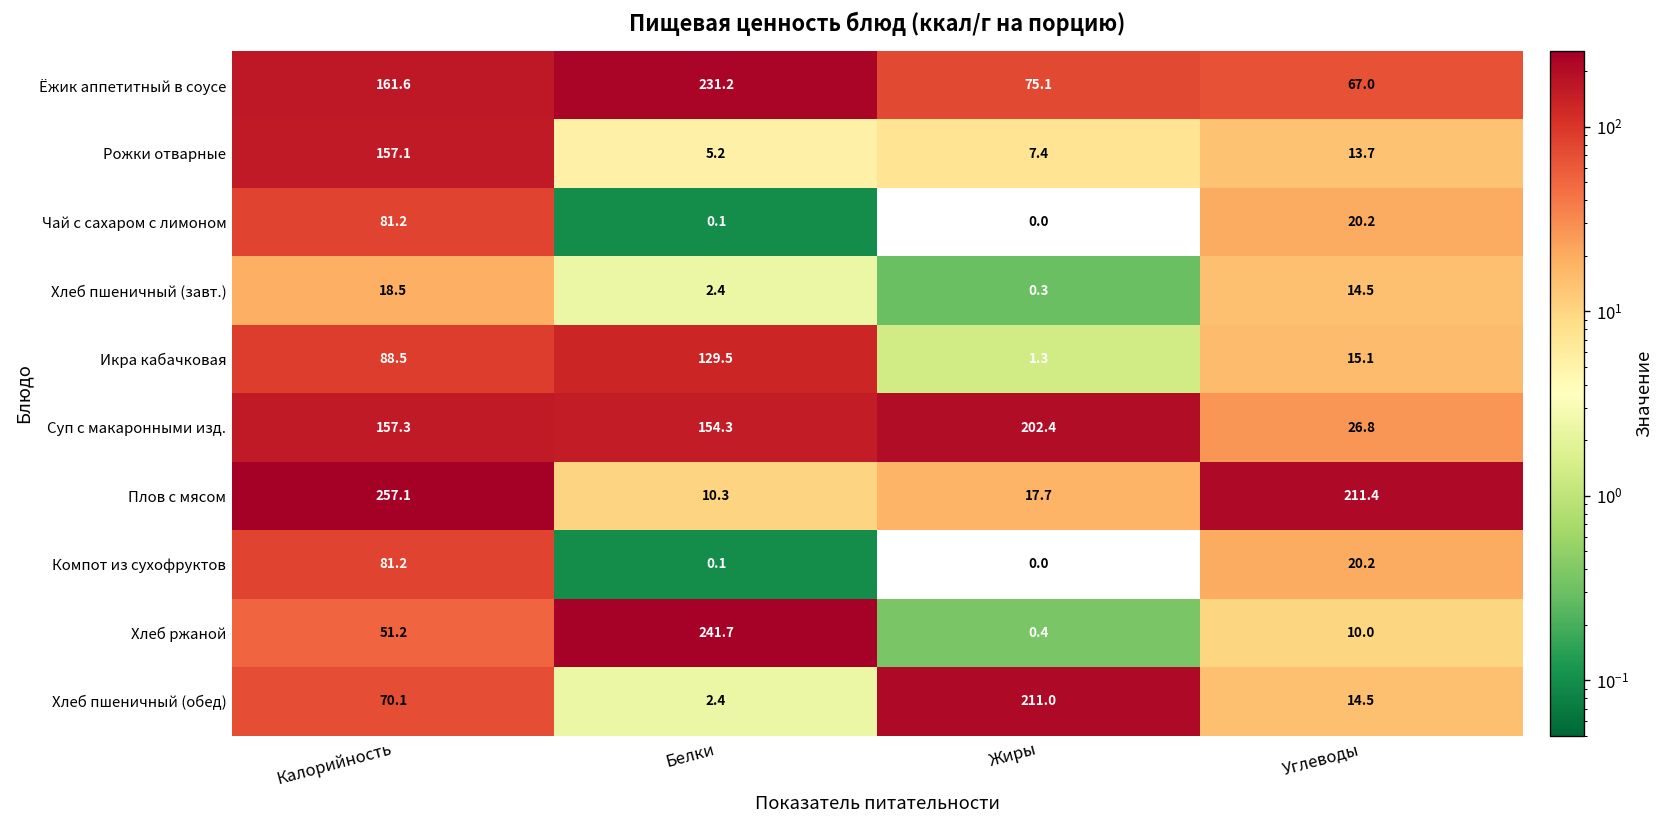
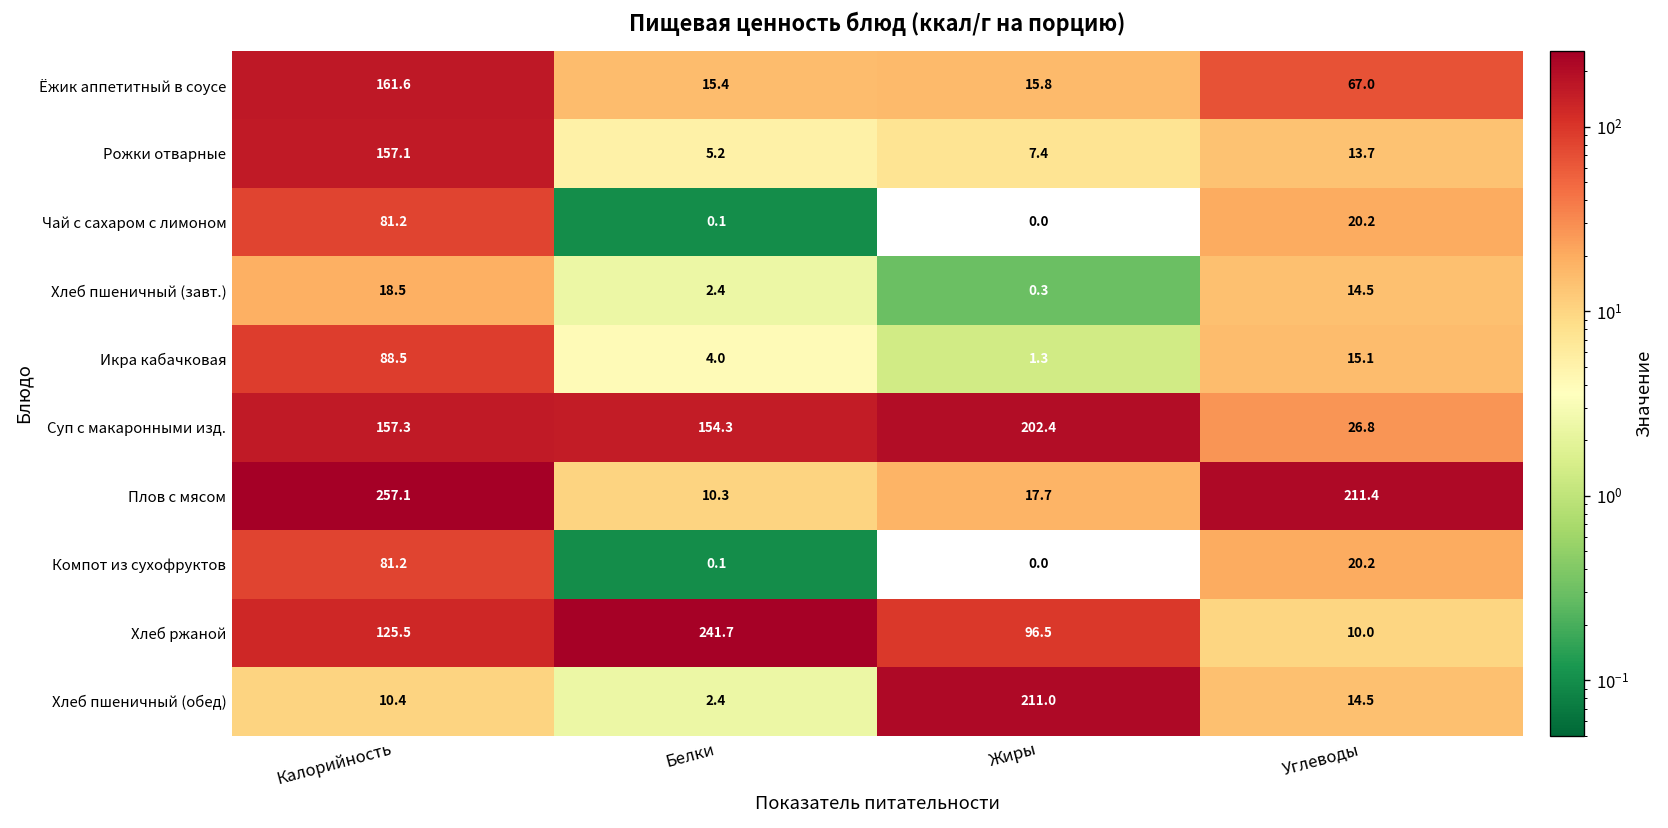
  {
    "Ёжик аппетитный в соусе": {
      "Калорийность": 161.6,
-     "Белки": 231.2,
-     "Жиры": 75.1,
+     "Белки": 15.4,
+     "Жиры": 15.8,
      "Углеводы": 67.0
    },
    "Рожки отварные": {
      "Калорийность": 157.1,
      "Белки": 5.2,
      "Жиры": 7.4,
      "Углеводы": 13.7
    },
    "Чай с сахаром с лимоном": {
      "Калорийность": 81.2,
      "Белки": 0.1,
      "Жиры": 0.0,
      "Углеводы": 20.2
    },
    "Хлеб пшеничный (завт.)": {
      "Калорийность": 18.5,
      "Белки": 2.4,
      "Жиры": 0.3,
      "Углеводы": 14.5
    },
    "Икра кабачковая": {
      "Калорийность": 88.5,
-     "Белки": 129.5,
+     "Белки": 4.0,
      "Жиры": 1.3,
      "Углеводы": 15.1
    },
    "Суп с макаронными изд.": {
      "Калорийность": 157.3,
      "Белки": 154.3,
      "Жиры": 202.4,
      "Углеводы": 26.8
    },
    "Плов с мясом": {
      "Калорийность": 257.1,
      "Белки": 10.3,
      "Жиры": 17.7,
      "Углеводы": 211.4
    },
    "Компот из сухофруктов": {
      "Калорийность": 81.2,
      "Белки": 0.1,
      "Жиры": 0.0,
      "Углеводы": 20.2
    },
    "Хлеб ржаной": {
-     "Калорийность": 51.2,
+     "Калорийность": 125.5,
      "Белки": 241.7,
-     "Жиры": 0.4,
+     "Жиры": 96.5,
      "Углеводы": 10.0
    },
    "Хлеб пшеничный (обед)": {
-     "Калорийность": 70.1,
+     "Калорийность": 10.4,
      "Белки": 2.4,
      "Жиры": 211.0,
      "Углеводы": 14.5
    }
  }
